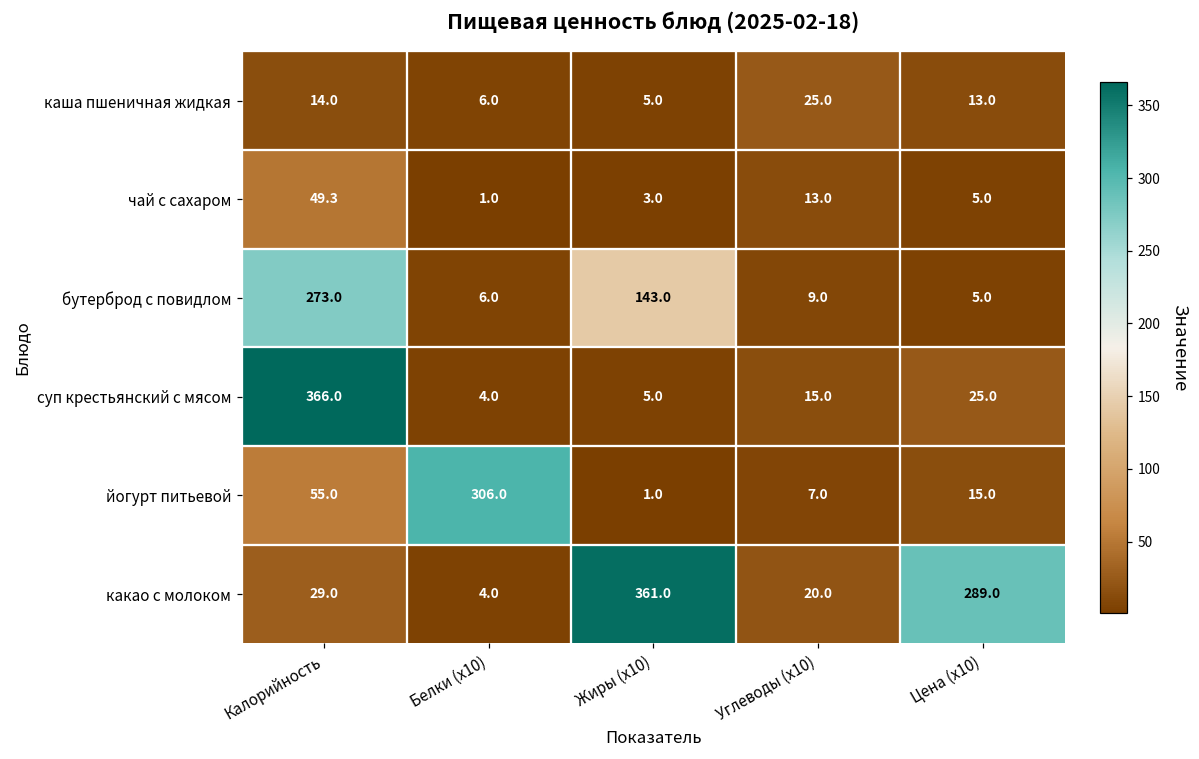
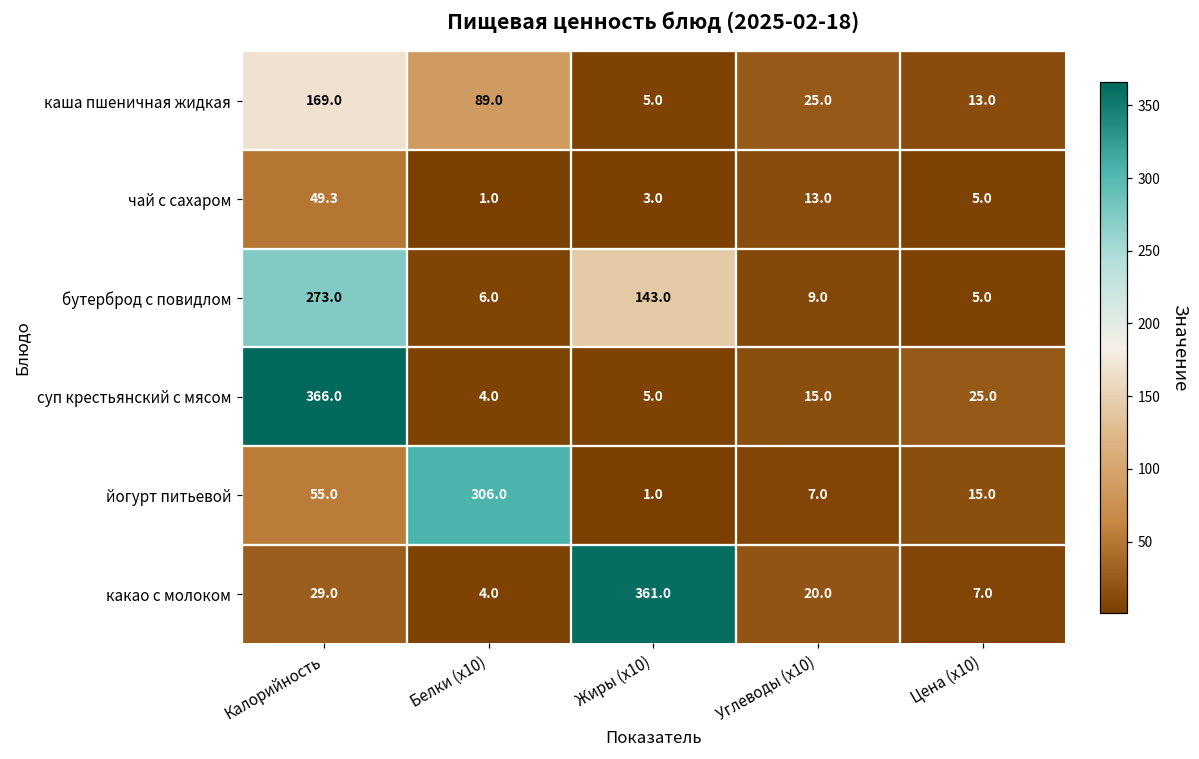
  {
    "каша пшеничная жидкая": {
-     "Калорийность": 14.0,
-     "Белки (x10)": 6.0,
+     "Калорийность": 169.0,
+     "Белки (x10)": 89.0,
      "Жиры (x10)": 5.0,
      "Углеводы (x10)": 25.0,
      "Цена (x10)": 13.0
    },
    "чай с сахаром": {
      "Калорийность": 49.3,
      "Белки (x10)": 1.0,
      "Жиры (x10)": 3.0,
      "Углеводы (x10)": 13.0,
      "Цена (x10)": 5.0
    },
    "бутерброд с повидлом": {
      "Калорийность": 273.0,
      "Белки (x10)": 6.0,
      "Жиры (x10)": 143.0,
      "Углеводы (x10)": 9.0,
      "Цена (x10)": 5.0
    },
    "суп крестьянский с мясом": {
      "Калорийность": 366.0,
      "Белки (x10)": 4.0,
      "Жиры (x10)": 5.0,
      "Углеводы (x10)": 15.0,
      "Цена (x10)": 25.0
    },
    "йогурт питьевой": {
      "Калорийность": 55.0,
      "Белки (x10)": 306.0,
      "Жиры (x10)": 1.0,
      "Углеводы (x10)": 7.0,
      "Цена (x10)": 15.0
    },
    "какао с молоком": {
      "Калорийность": 29.0,
      "Белки (x10)": 4.0,
      "Жиры (x10)": 361.0,
      "Углеводы (x10)": 20.0,
-     "Цена (x10)": 289.0
+     "Цена (x10)": 7.0
    }
  }
